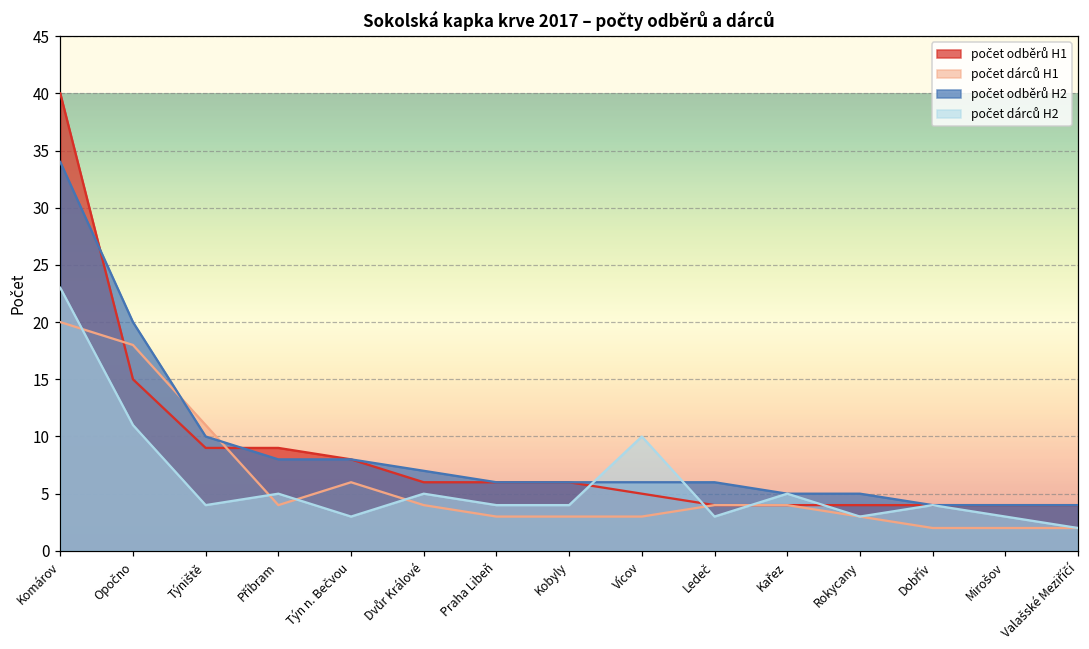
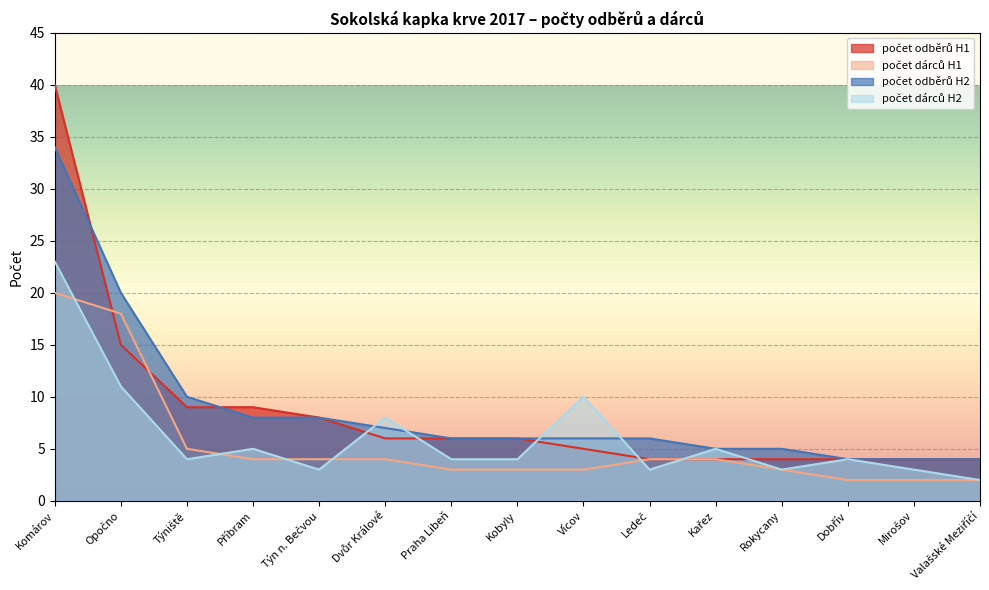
  {
    "počet odběrů H1": {
      "Komárov": 40,
      "Opočno": 15,
      "Týniště": 9,
      "Příbram": 9,
      "Dvůr Králové": 6,
      "Vícov": 5,
      "Rokycany": 4
    },
    "počet dárců H1": {
      "Komárov": 20,
      "Opočno": 18,
-     "Týniště": 11,
+     "Týniště": 5,
      "Příbram": 4,
-     "Týn n. Bečvou": 6,
+     "Týn n. Bečvou": 4,
      "Dvůr Králové": 4,
      "Praha Libeň": 3,
      "Kobyly": 3,
      "Vícov": 3,
      "Dobřív": 2,
      "Mirošov": 2
    },
    "počet odběrů H2": {
      "Komárov": 34,
      "Opočno": 20,
      "Týniště": 10,
      "Příbram": 8,
      "Dvůr Králové": 7,
      "Vícov": 6,
      "Ledeč": 6,
      "Rokycany": 5
    },
    "počet dárců H2": {
      "Komárov": 23,
      "Opočno": 11,
      "Týniště": 4,
      "Příbram": 5,
      "Týn n. Bečvou": 3,
-     "Dvůr Králové": 5,
+     "Dvůr Králové": 8,
      "Praha Libeň": 4,
      "Kobyly": 4,
      "Vícov": 10,
      "Ledeč": 3,
      "Mirošov": 3
    }
  }
